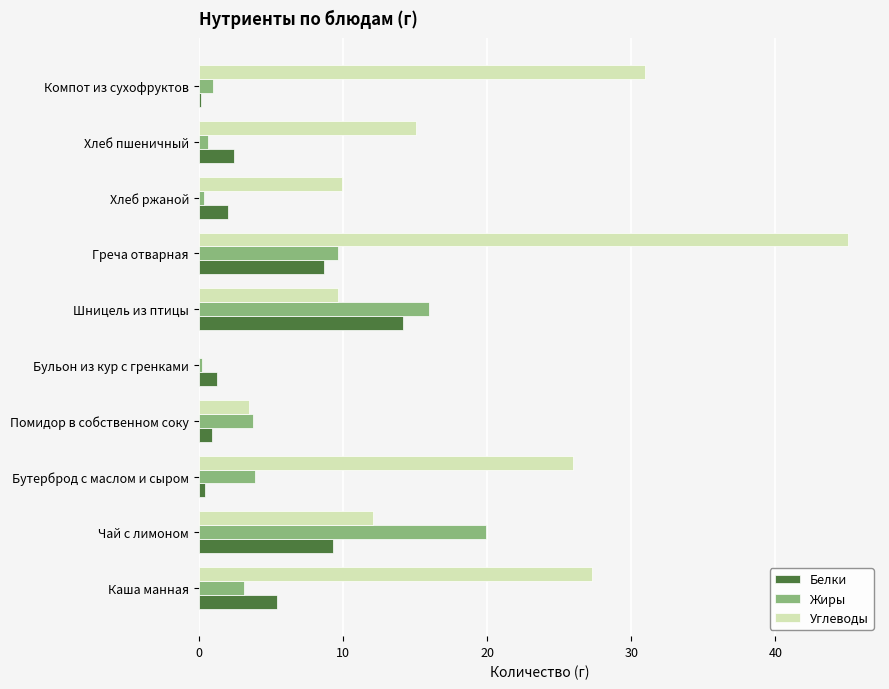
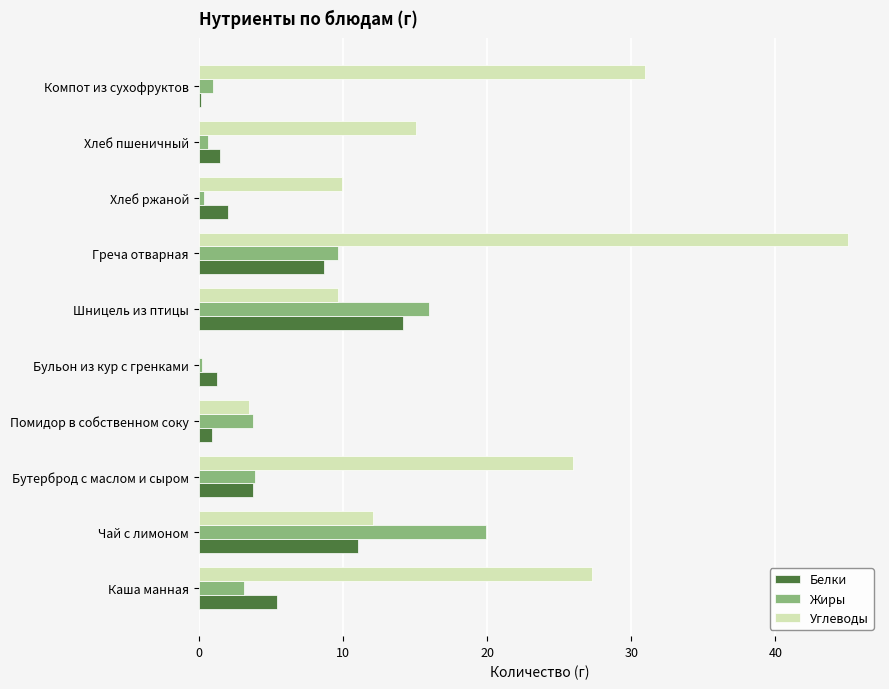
  {
    "Белки": {
-     "Хлеб пшеничный": 2.4,
+     "Хлеб пшеничный": 1.5,
      "Хлеб ржаной": 2.1,
      "Греча отварная": 8.7,
      "Шницель из птицы": 14.2,
      "Бульон из кур с гренками": 1.3,
      "Помидор в собственном соку": 0.9,
-     "Бутерброд с маслом и сыром": 0.5,
-     "Чай с лимоном": 9.3,
+     "Бутерброд с маслом и сыром": 3.8,
+     "Чай с лимоном": 11.0,
      "Каша манная": 5.4
    },
    "Жиры": {
      "Компот из сухофруктов": 1.0,
      "Хлеб пшеничный": 0.6,
      "Хлеб ржаной": 0.4,
      "Греча отварная": 9.7,
      "Шницель из птицы": 16.0,
      "Бульон из кур с гренками": 0.3,
      "Помидор в собственном соку": 3.8,
      "Бутерброд с маслом и сыром": 3.9,
      "Чай с лимоном": 19.9,
      "Каша манная": 3.1
    },
    "Углеводы": {
      "Компот из сухофруктов": 30.9,
      "Хлеб пшеничный": 15.1,
      "Хлеб ржаной": 9.9,
      "Греча отварная": 45.0,
      "Шницель из птицы": 9.7,
      "Бульон из кур с гренками": 0.0,
      "Помидор в собственном соку": 3.5,
      "Бутерброд с маслом и сыром": 26.0,
      "Чай с лимоном": 12.1,
      "Каша манная": 27.3
    }
  }
